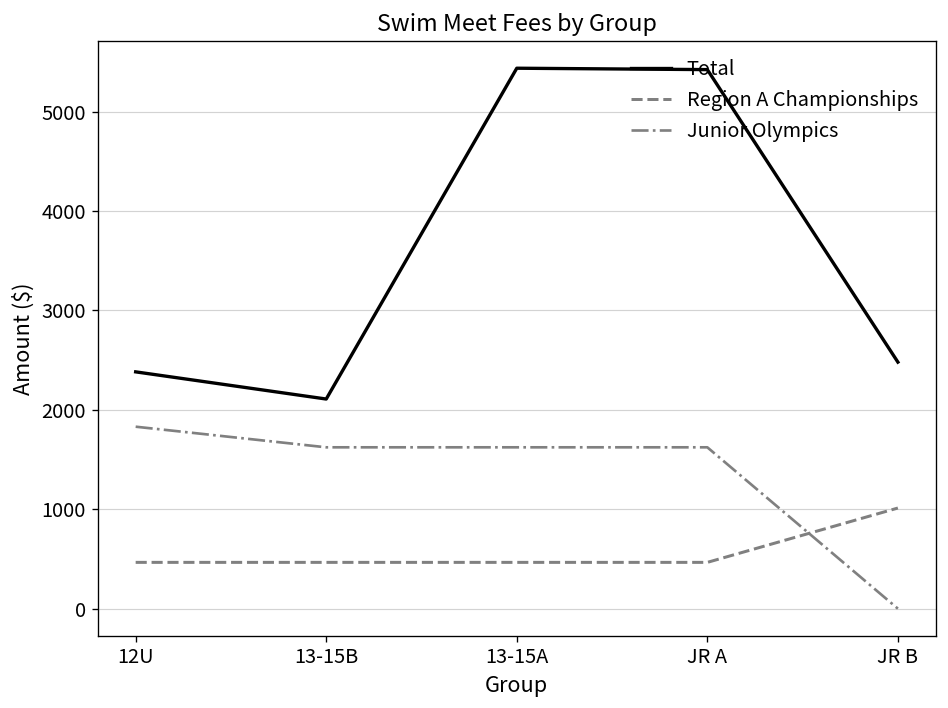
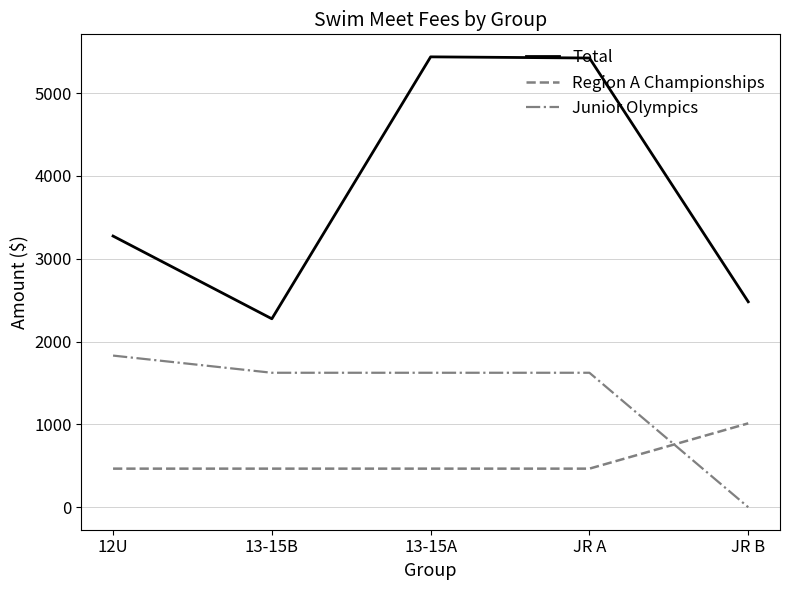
  {
    "Total": {
-     "12U": 2400,
-     "13-15B": 2100,
+     "12U": 3300,
+     "13-15B": 2300,
      "13-15A": 5400,
      "JR A": 5400,
      "JR B": 2500
    }
  }
